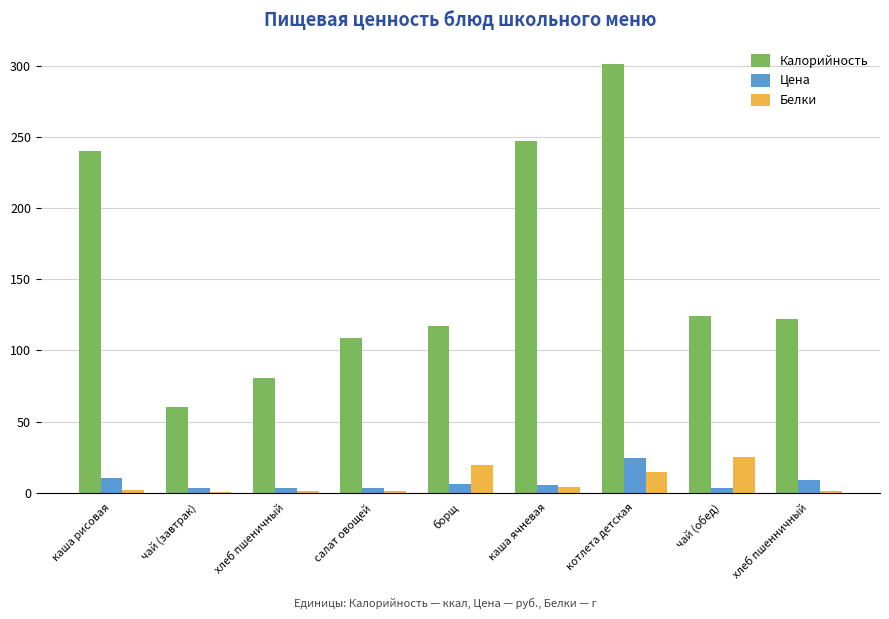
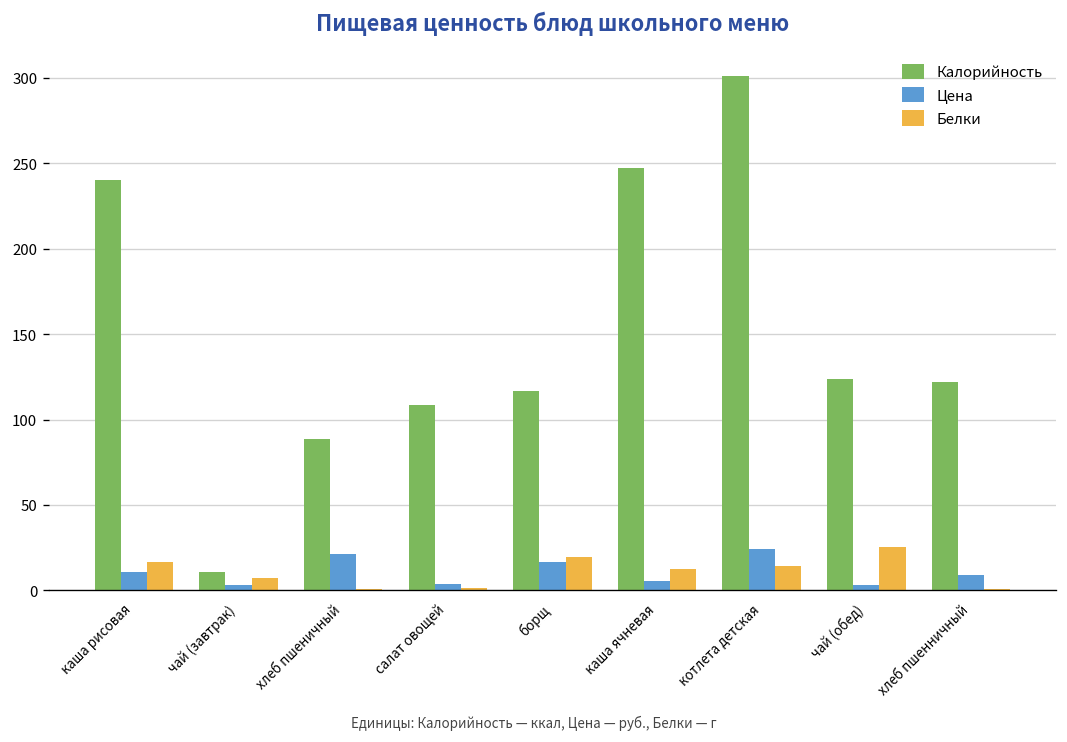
  {
    "Калорийность": {
      "каша рисовая": 240,
-     "чай (завтрак)": 60,
-     "хлеб пшеничный": 81,
+     "чай (завтрак)": 11,
+     "хлеб пшеничный": 88,
      "салат овощей": 109,
      "борщ": 117,
      "каша ячневая": 247,
      "котлета детская": 301,
      "чай (обед)": 124,
      "хлеб пшенничный": 122
    },
    "Цена": {
      "каша рисовая": 11,
      "чай (завтрак)": 3,
-     "хлеб пшеничный": 3,
+     "хлеб пшеничный": 22,
      "салат овощей": 4,
-     "борщ": 6,
+     "борщ": 17,
      "каша ячневая": 6,
      "котлета детская": 25,
      "чай (обед)": 3,
      "хлеб пшенничный": 9
    },
    "Белки": {
-     "каша рисовая": 2,
-     "чай (завтрак)": 0,
+     "каша рисовая": 17,
+     "чай (завтрак)": 7,
      "борщ": 20,
-     "каша ячневая": 4,
+     "каша ячневая": 12,
      "котлета детская": 14,
      "чай (обед)": 25
    }
  }
